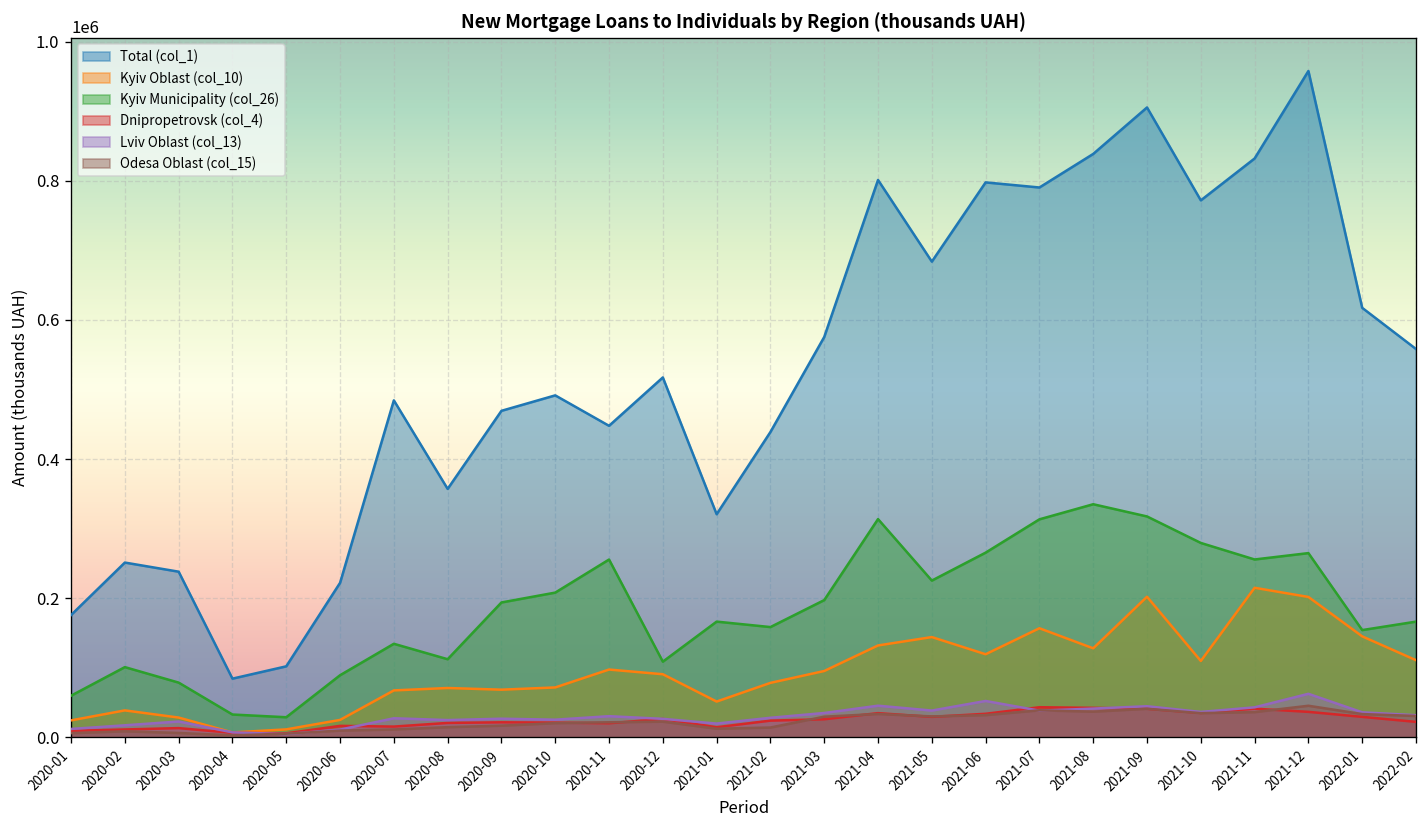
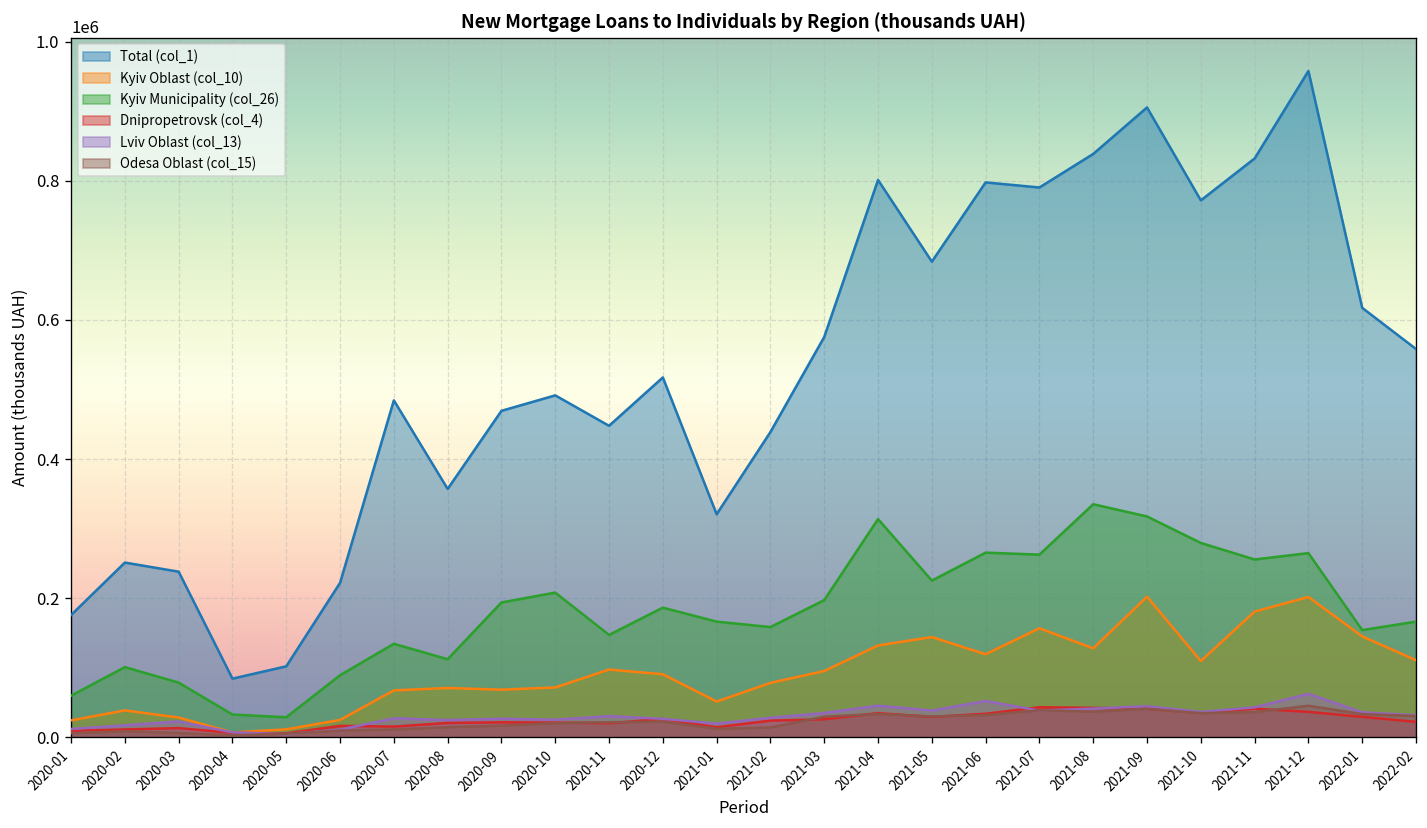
  {
    "Total (col_1)": {
      "2020-01": 180000,
      "2020-02": 250000,
      "2020-03": 240000,
      "2020-04": 80000,
      "2020-05": 100000,
      "2020-06": 220000,
      "2020-07": 480000,
      "2020-08": 360000,
      "2020-09": 470000,
      "2020-10": 490000,
      "2020-11": 450000,
      "2020-12": 520000,
      "2021-01": 320000,
      "2021-02": 440000,
      "2021-03": 580000,
      "2021-04": 800000,
      "2021-05": 680000,
      "2021-06": 800000,
      "2021-07": 790000,
      "2021-08": 840000,
      "2021-09": 910000,
      "2021-10": 770000,
      "2021-11": 830000,
      "2021-12": 960000,
      "2022-01": 620000,
      "2022-02": 560000
    },
    "Kyiv Oblast (col_10)": {
      "2020-01": 20000,
      "2020-02": 40000,
      "2020-03": 30000,
      "2020-05": 10000,
      "2020-06": 30000,
      "2020-07": 70000,
      "2020-08": 70000,
      "2020-09": 70000,
      "2020-10": 70000,
      "2020-11": 100000,
      "2020-12": 90000,
      "2021-01": 50000,
      "2021-02": 80000,
      "2021-03": 100000,
      "2021-04": 130000,
      "2021-05": 140000,
      "2021-06": 120000,
      "2021-07": 160000,
      "2021-08": 130000,
      "2021-09": 200000,
      "2021-10": 110000,
-     "2021-11": 220000,
+     "2021-11": 180000,
      "2021-12": 200000,
      "2022-01": 150000,
      "2022-02": 110000
    },
    "Kyiv Municipality (col_26)": {
      "2020-01": 60000,
      "2020-02": 100000,
      "2020-03": 80000,
      "2020-04": 30000,
      "2020-05": 30000,
      "2020-06": 90000,
      "2020-07": 130000,
      "2020-08": 110000,
      "2020-09": 190000,
      "2020-10": 210000,
-     "2020-11": 260000,
-     "2020-12": 110000,
+     "2020-11": 150000,
+     "2020-12": 190000,
      "2021-01": 170000,
      "2021-02": 160000,
      "2021-03": 200000,
      "2021-04": 310000,
      "2021-05": 230000,
      "2021-06": 270000,
-     "2021-07": 310000,
+     "2021-07": 260000,
      "2021-08": 340000,
      "2021-09": 320000,
      "2021-10": 280000,
      "2021-11": 260000,
      "2021-12": 260000,
      "2022-01": 150000,
      "2022-02": 170000
    },
    "Dnipropetrovsk (col_4)": {
      "2020-03": 10000,
      "2020-06": 20000,
      "2020-09": 20000,
      "2021-12": 40000,
      "2022-02": 20000
    },
    "Lviv Oblast (col_13)": {
      "2020-02": 20000,
      "2020-03": 20000,
      "2020-07": 30000,
      "2020-09": 30000,
      "2020-11": 30000,
      "2021-01": 20000,
      "2021-03": 40000,
      "2021-04": 50000,
      "2021-05": 40000,
      "2021-06": 50000,
      "2021-12": 60000
    },
    "Odesa Oblast (col_15)": {
      "2020-03": 10000,
      "2020-08": 10000,
      "2020-09": 20000,
      "2021-02": 10000,
      "2021-11": 40000,
      "2021-12": 50000
    }
  }
